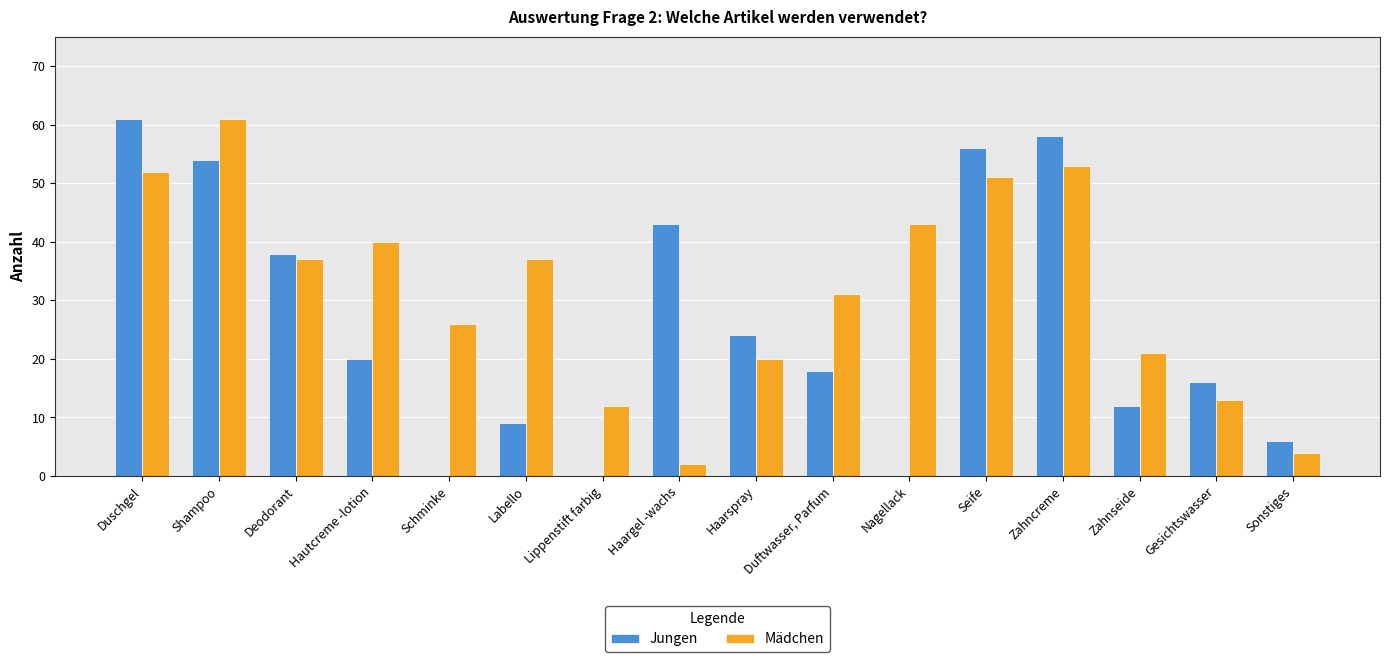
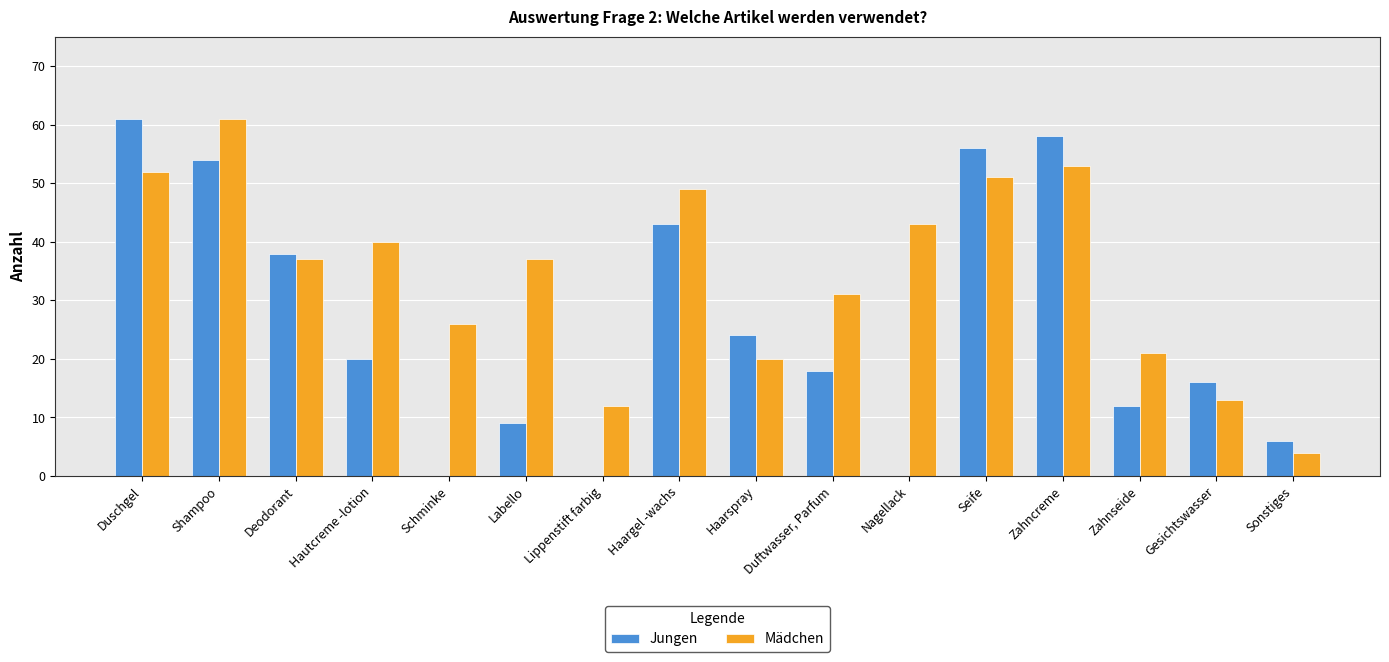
  {
    "Jungen": {
      "Duschgel": 61,
      "Shampoo": 54,
      "Deodorant": 38,
      "Hautcreme -lotion": 20,
      "Schminke": 0,
      "Labello": 9,
      "Lippenstift farbig": 0,
      "Haargel -wachs": 43,
      "Haarspray": 24,
      "Duftwasser, Parfum": 18,
      "Nagellack": 0,
      "Seife": 56,
      "Zahncreme": 58,
      "Zahnseide": 12,
      "Gesichtswasser": 16,
      "Sonstiges": 6
    },
    "Mädchen": {
      "Duschgel": 52,
      "Shampoo": 61,
      "Deodorant": 37,
      "Hautcreme -lotion": 40,
      "Schminke": 26,
      "Labello": 37,
      "Lippenstift farbig": 12,
-     "Haargel -wachs": 2,
+     "Haargel -wachs": 49,
      "Haarspray": 20,
      "Duftwasser, Parfum": 31,
      "Nagellack": 43,
      "Seife": 51,
      "Zahncreme": 53,
      "Zahnseide": 21,
      "Gesichtswasser": 13,
      "Sonstiges": 4
    }
  }
